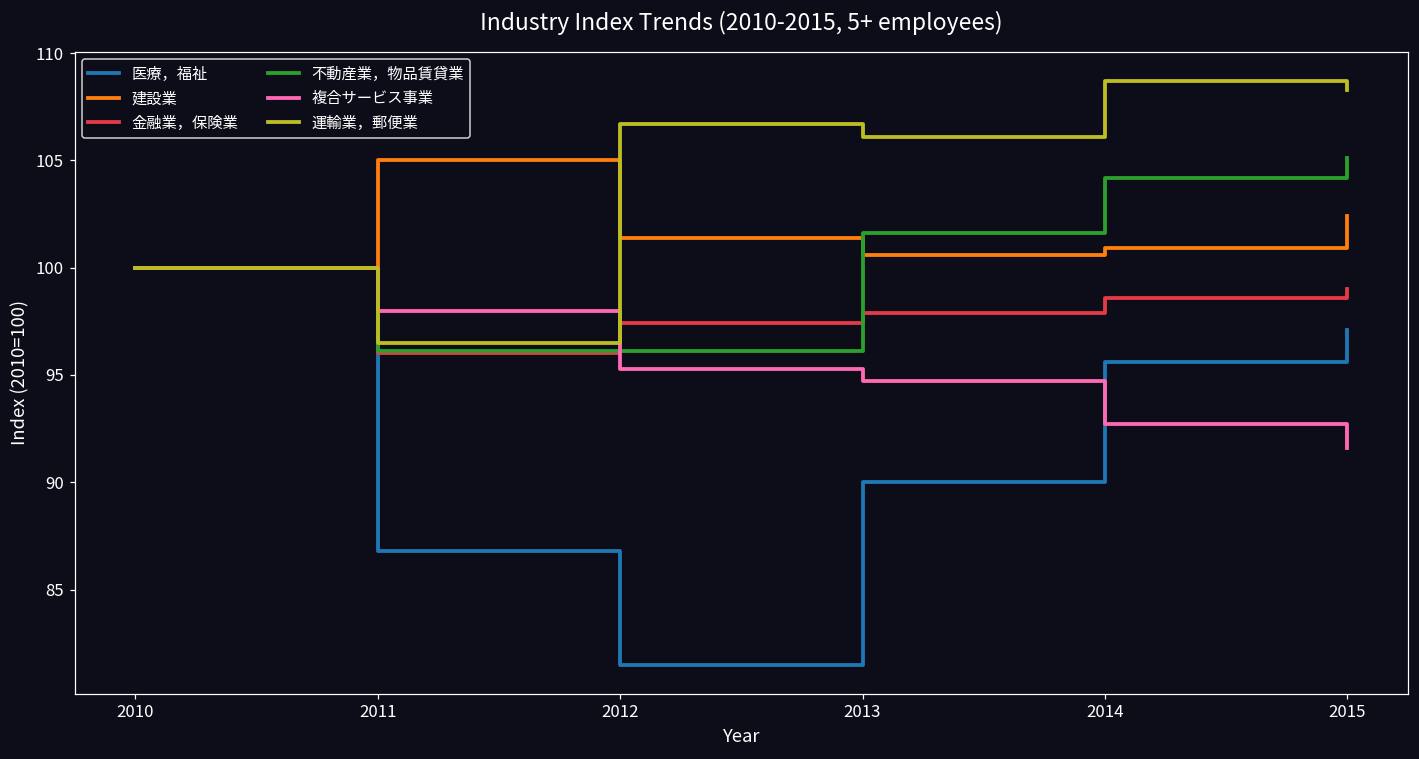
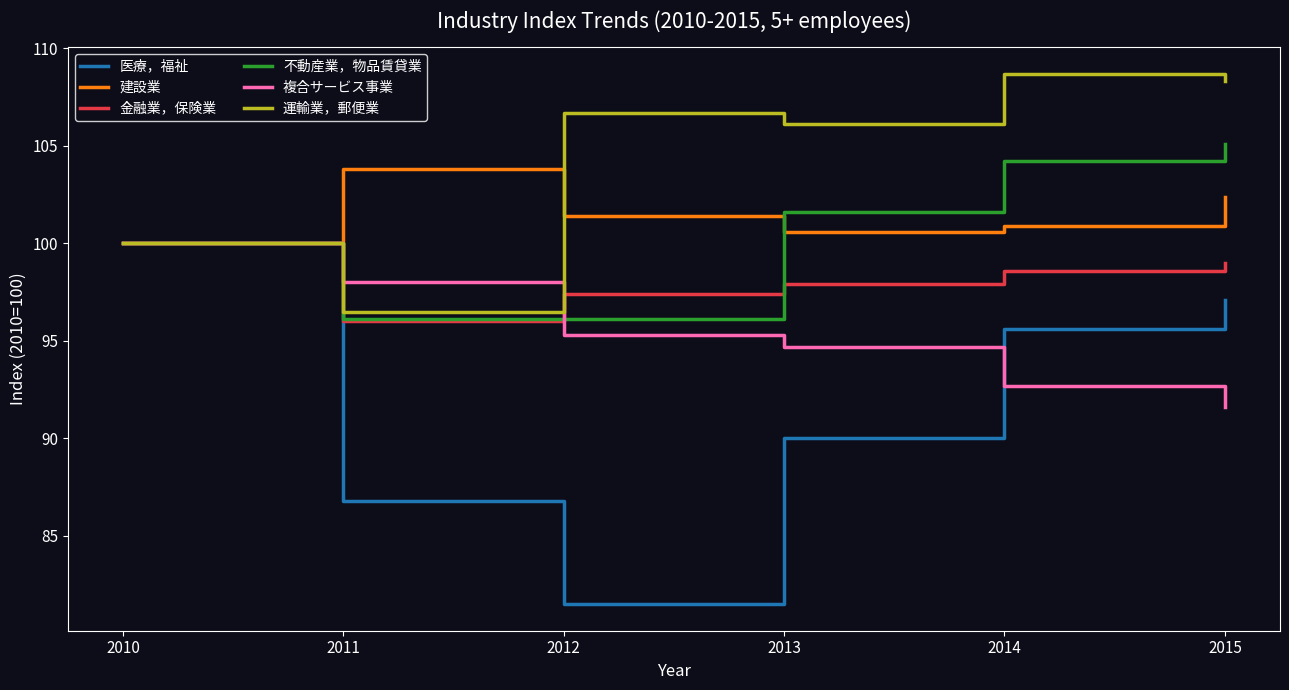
  {
    "医療，福祉": {
      "2011": 86.8,
      "2012": 81.5,
      "2013": 90.0,
      "2014": 95.6,
      "2015": 97.1
    },
    "建設業": {
-     "2011": 105.0,
+     "2011": 103.8,
      "2012": 101.4,
      "2013": 100.6,
      "2014": 100.9,
      "2015": 102.4
    },
    "金融業，保険業": {
      "2012": 97.4,
      "2013": 97.9,
      "2014": 98.6,
      "2015": 99.0
    },
    "不動産業，物品賃貸業": {
      "2012": 96.1,
      "2013": 101.6,
      "2014": 104.2,
      "2015": 105.1
    },
    "複合サービス事業": {
      "2011": 98.0,
      "2012": 95.3,
      "2013": 94.7,
      "2014": 92.7,
      "2015": 91.6
    },
    "運輸業，郵便業": {
      "2011": 96.5,
      "2012": 106.7,
      "2013": 106.1,
      "2014": 108.7,
      "2015": 108.3
    }
  }
